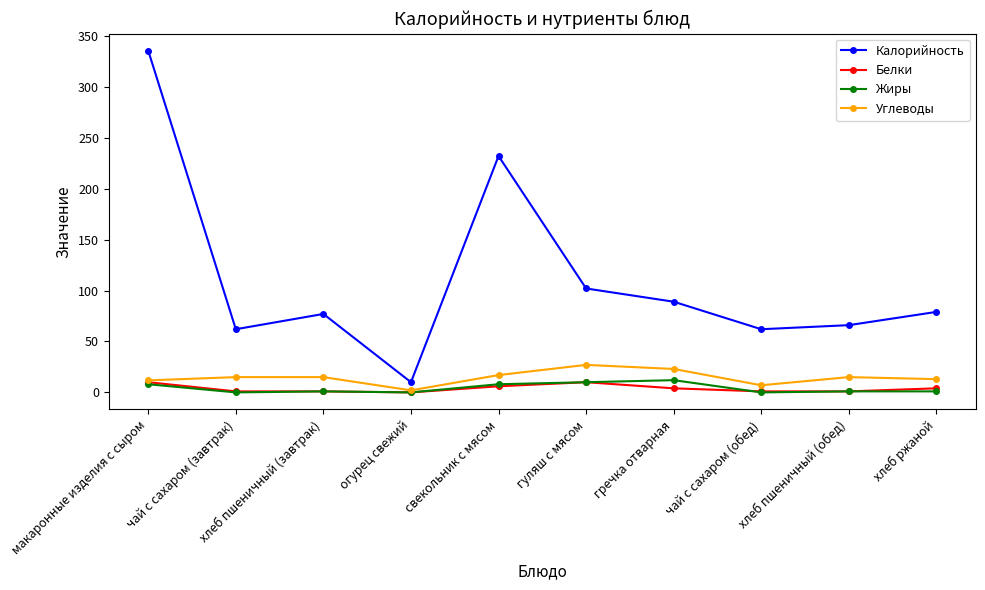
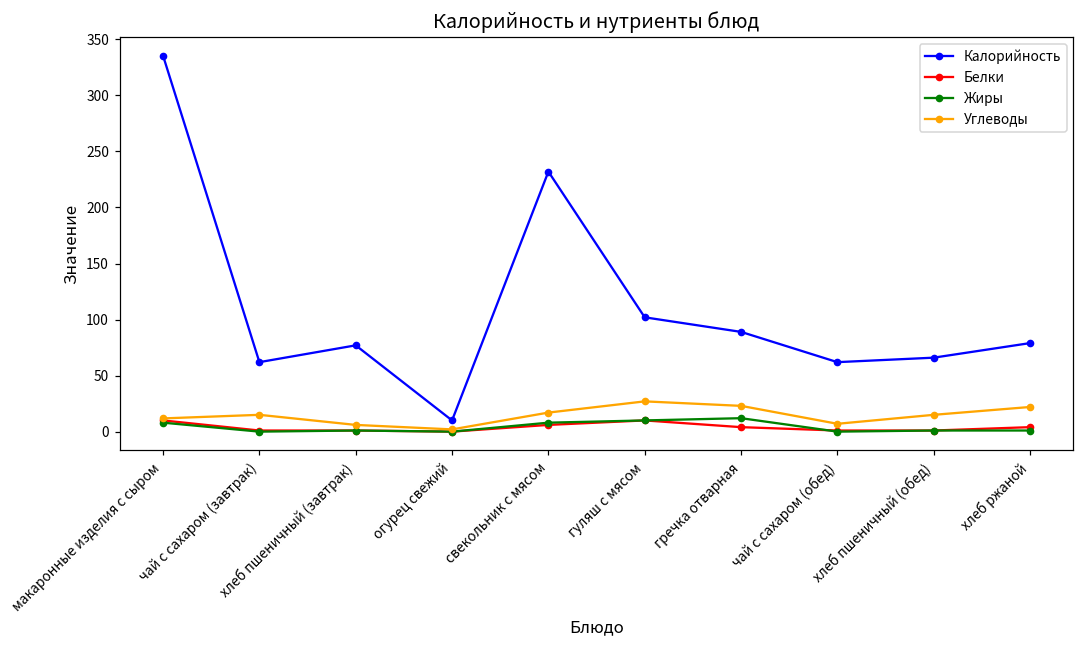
  {
    "Калорийность": {
      "макаронные изделия с сыром": 335,
      "чай с сахаром (завтрак)": 62,
      "хлеб пшеничный (завтрак)": 77,
      "огурец свежий": 10,
      "свекольник с мясом": 232,
      "гуляш с мясом": 102,
      "гречка отварная": 89,
      "чай с сахаром (обед)": 62,
      "хлеб пшеничный (обед)": 66,
      "хлеб ржаной": 79
    },
    "Белки": {
      "гречка отварная": 4,
      "хлеб ржаной": 4
    },
    "Жиры": {
      "гречка отварная": 12,
      "хлеб ржаной": 1
    },
    "Углеводы": {
      "чай с сахаром (завтрак)": 15,
-     "хлеб пшеничный (завтрак)": 15,
+     "хлеб пшеничный (завтрак)": 6,
      "свекольник с мясом": 17,
      "гуляш с мясом": 27,
      "гречка отварная": 23,
      "чай с сахаром (обед)": 7,
      "хлеб пшеничный (обед)": 15,
-     "хлеб ржаной": 13
+     "хлеб ржаной": 22
    }
  }
